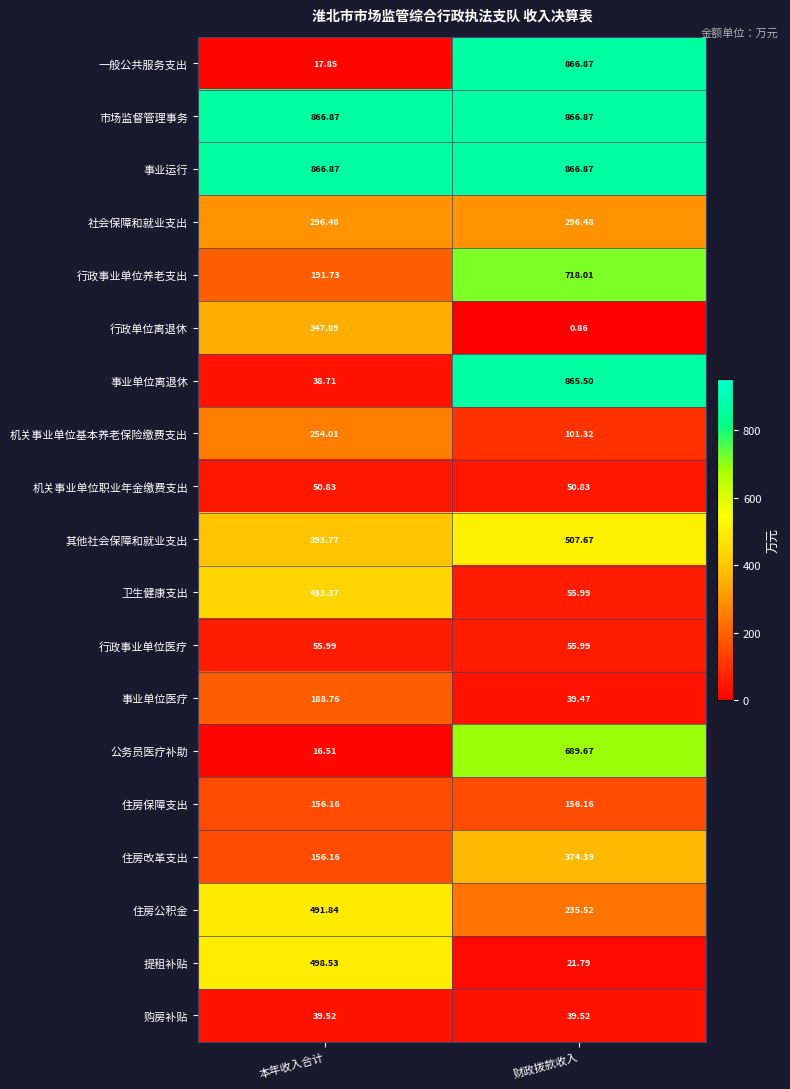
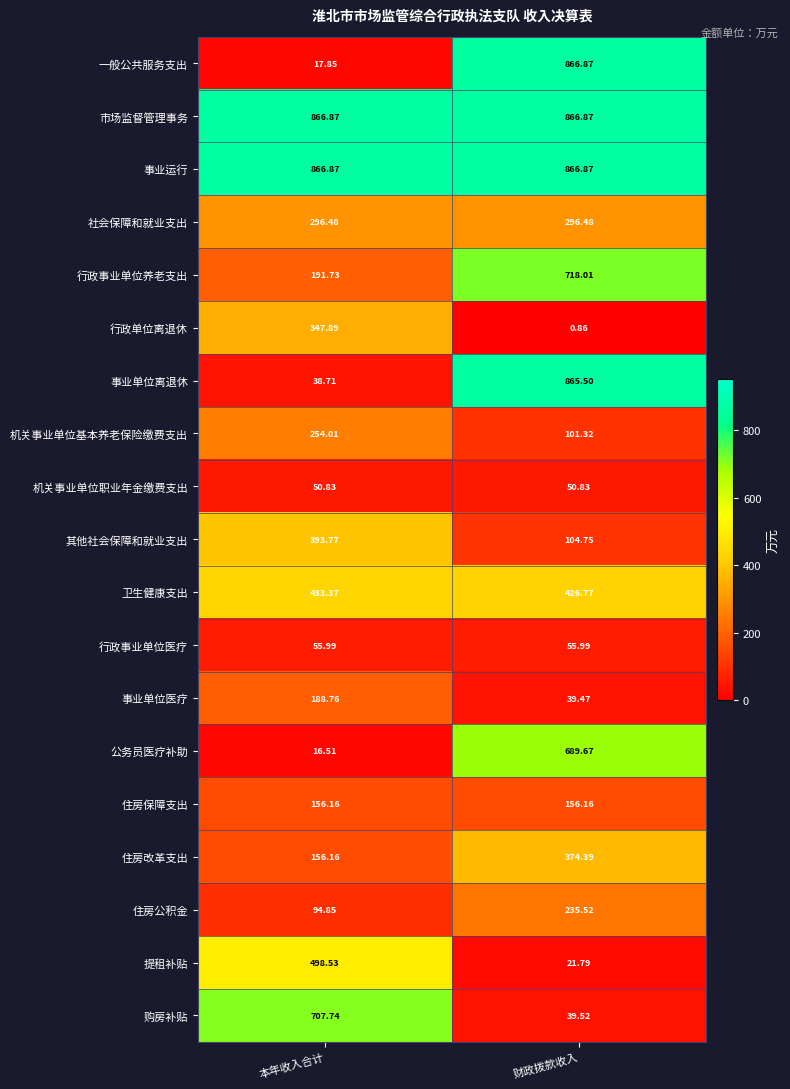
  {
    "一般公共服务支出": {
      "本年收入合计": 17.85,
      "财政拨款收入": 866.87
    },
    "市场监督管理事务": {
      "本年收入合计": 866.87,
      "财政拨款收入": 866.87
    },
    "事业运行": {
      "本年收入合计": 866.87,
      "财政拨款收入": 866.87
    },
    "社会保障和就业支出": {
      "本年收入合计": 296.48,
      "财政拨款收入": 296.48
    },
    "行政事业单位养老支出": {
      "本年收入合计": 191.73,
      "财政拨款收入": 718.01
    },
    "行政单位离退休": {
      "本年收入合计": 347.89,
      "财政拨款收入": 0.86
    },
    "事业单位离退休": {
      "本年收入合计": 38.71,
      "财政拨款收入": 865.50
    },
    "机关事业单位基本养老保险缴费支出": {
      "本年收入合计": 254.01,
      "财政拨款收入": 101.32
    },
    "机关事业单位职业年金缴费支出": {
      "本年收入合计": 50.83,
      "财政拨款收入": 50.83
    },
    "其他社会保障和就业支出": {
      "本年收入合计": 393.77,
-     "财政拨款收入": 507.67
+     "财政拨款收入": 104.75
    },
    "卫生健康支出": {
      "本年收入合计": 433.37,
-     "财政拨款收入": 55.99
+     "财政拨款收入": 426.77
    },
    "行政事业单位医疗": {
      "本年收入合计": 55.99,
      "财政拨款收入": 55.99
    },
    "事业单位医疗": {
      "本年收入合计": 188.76,
      "财政拨款收入": 39.47
    },
    "公务员医疗补助": {
      "本年收入合计": 16.51,
      "财政拨款收入": 689.67
    },
    "住房保障支出": {
      "本年收入合计": 156.16,
      "财政拨款收入": 156.16
    },
    "住房改革支出": {
      "本年收入合计": 156.16,
      "财政拨款收入": 374.39
    },
    "住房公积金": {
-     "本年收入合计": 491.84,
+     "本年收入合计": 94.85,
      "财政拨款收入": 235.52
    },
    "提租补贴": {
      "本年收入合计": 498.53,
      "财政拨款收入": 21.79
    },
    "购房补贴": {
-     "本年收入合计": 39.52,
+     "本年收入合计": 707.74,
      "财政拨款收入": 39.52
    }
  }
